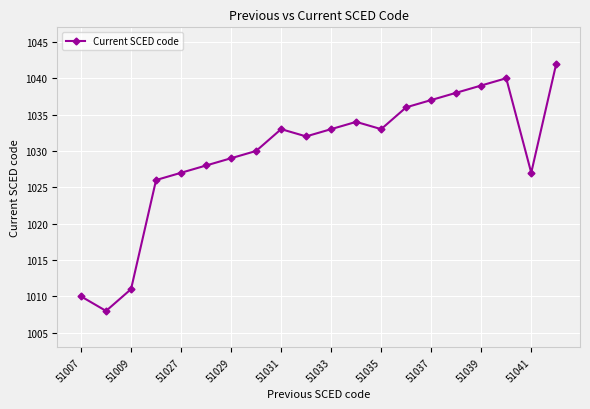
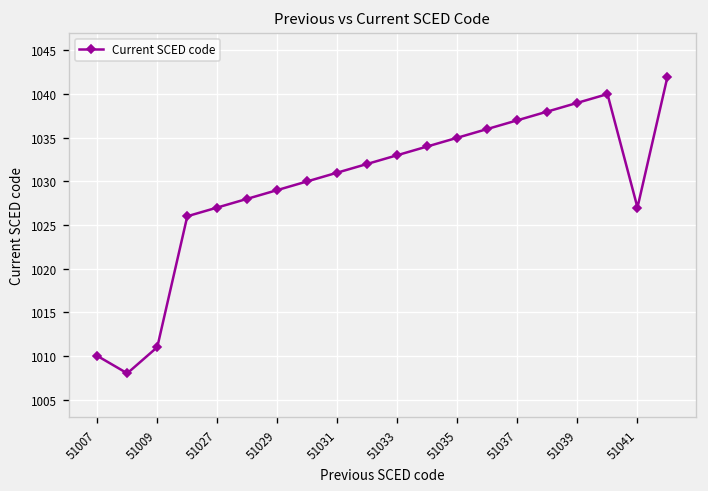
  {
    "51007": 1010,
    "51009": 1011,
    "51027": 1027,
    "51029": 1029,
-   "51031": 1033,
+   "51031": 1031,
    "51033": 1033,
-   "51035": 1033,
+   "51035": 1035,
    "51037": 1037,
    "51039": 1039,
    "51041": 1027
  }
